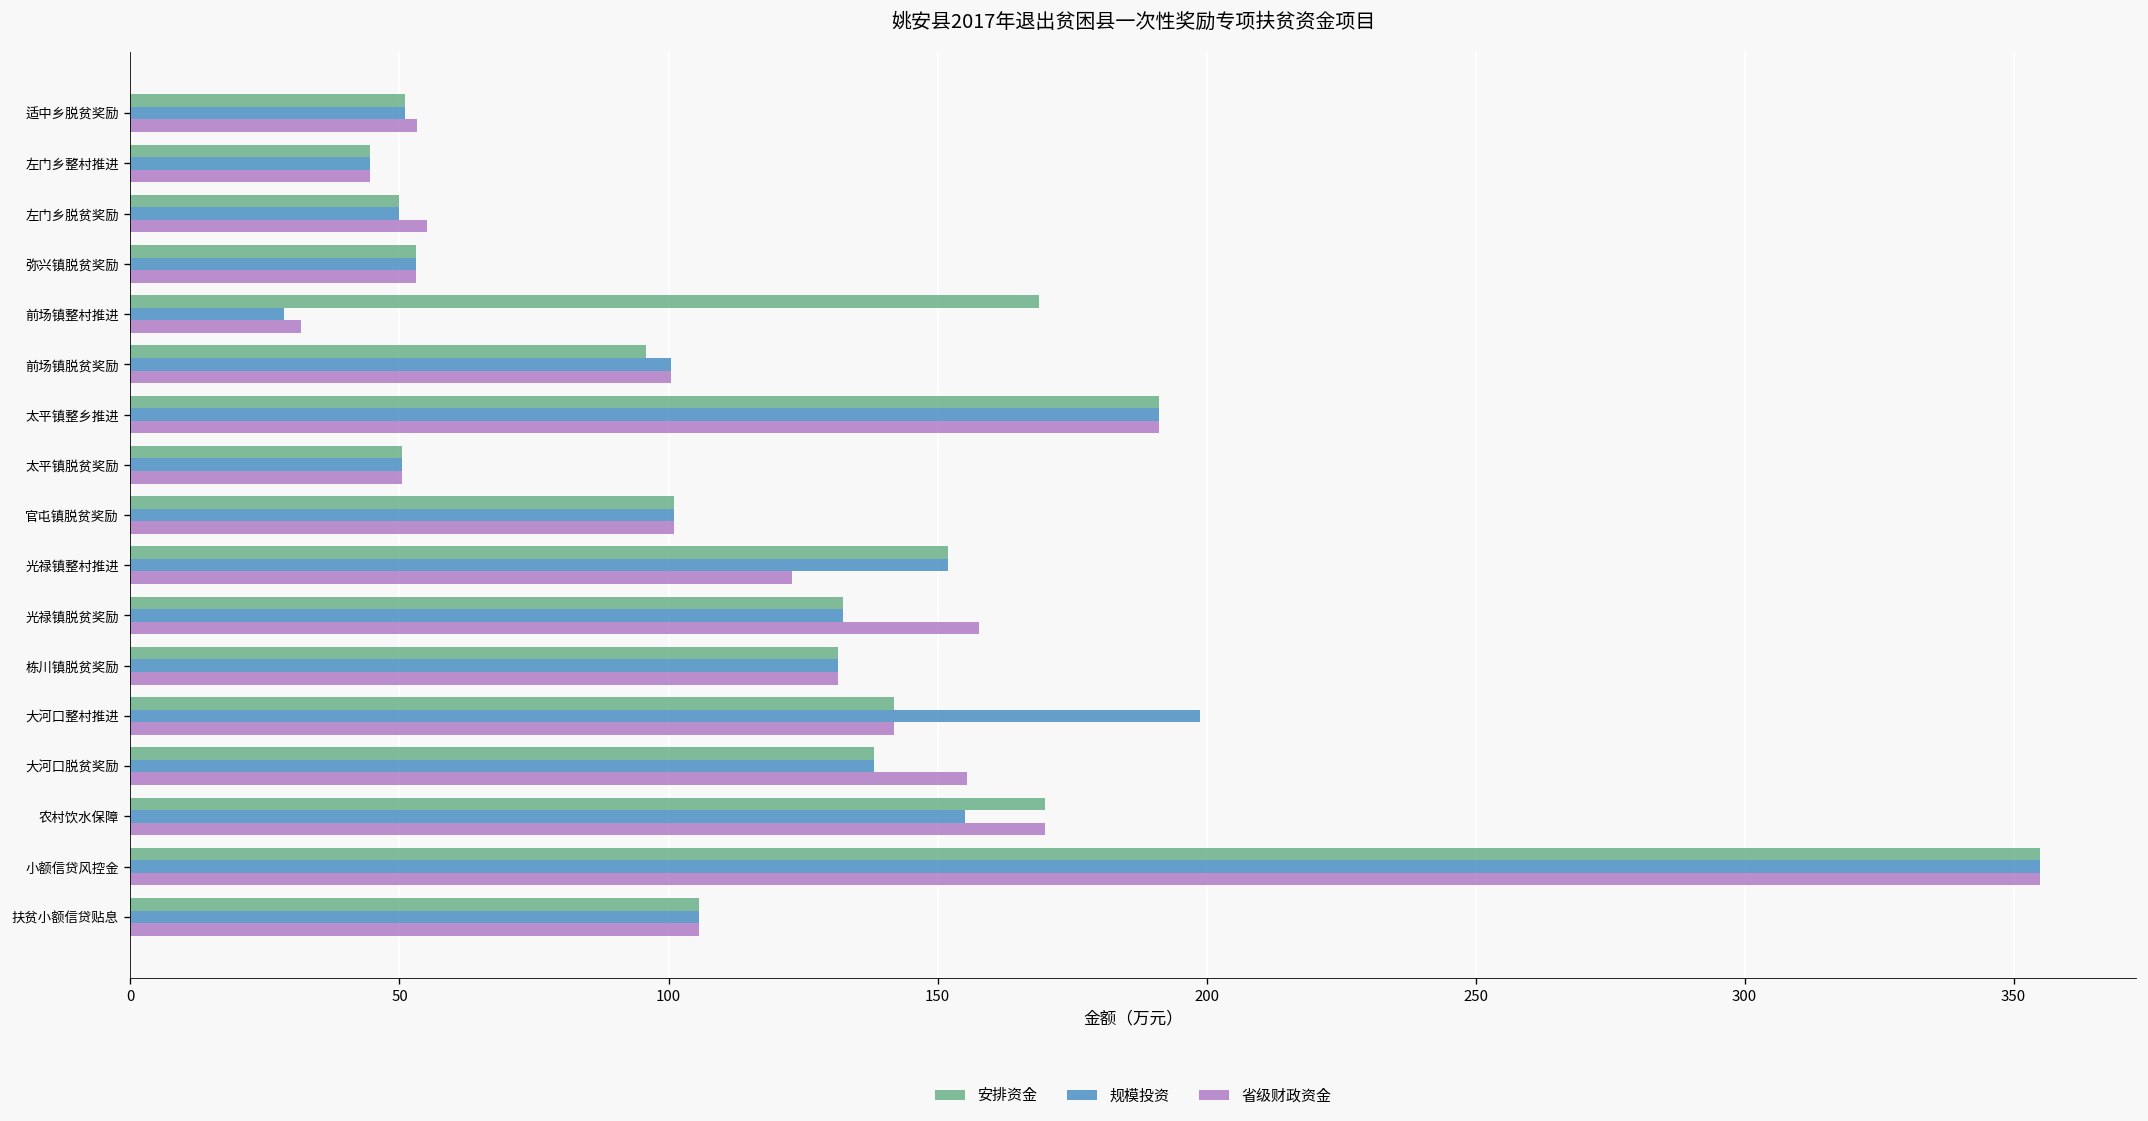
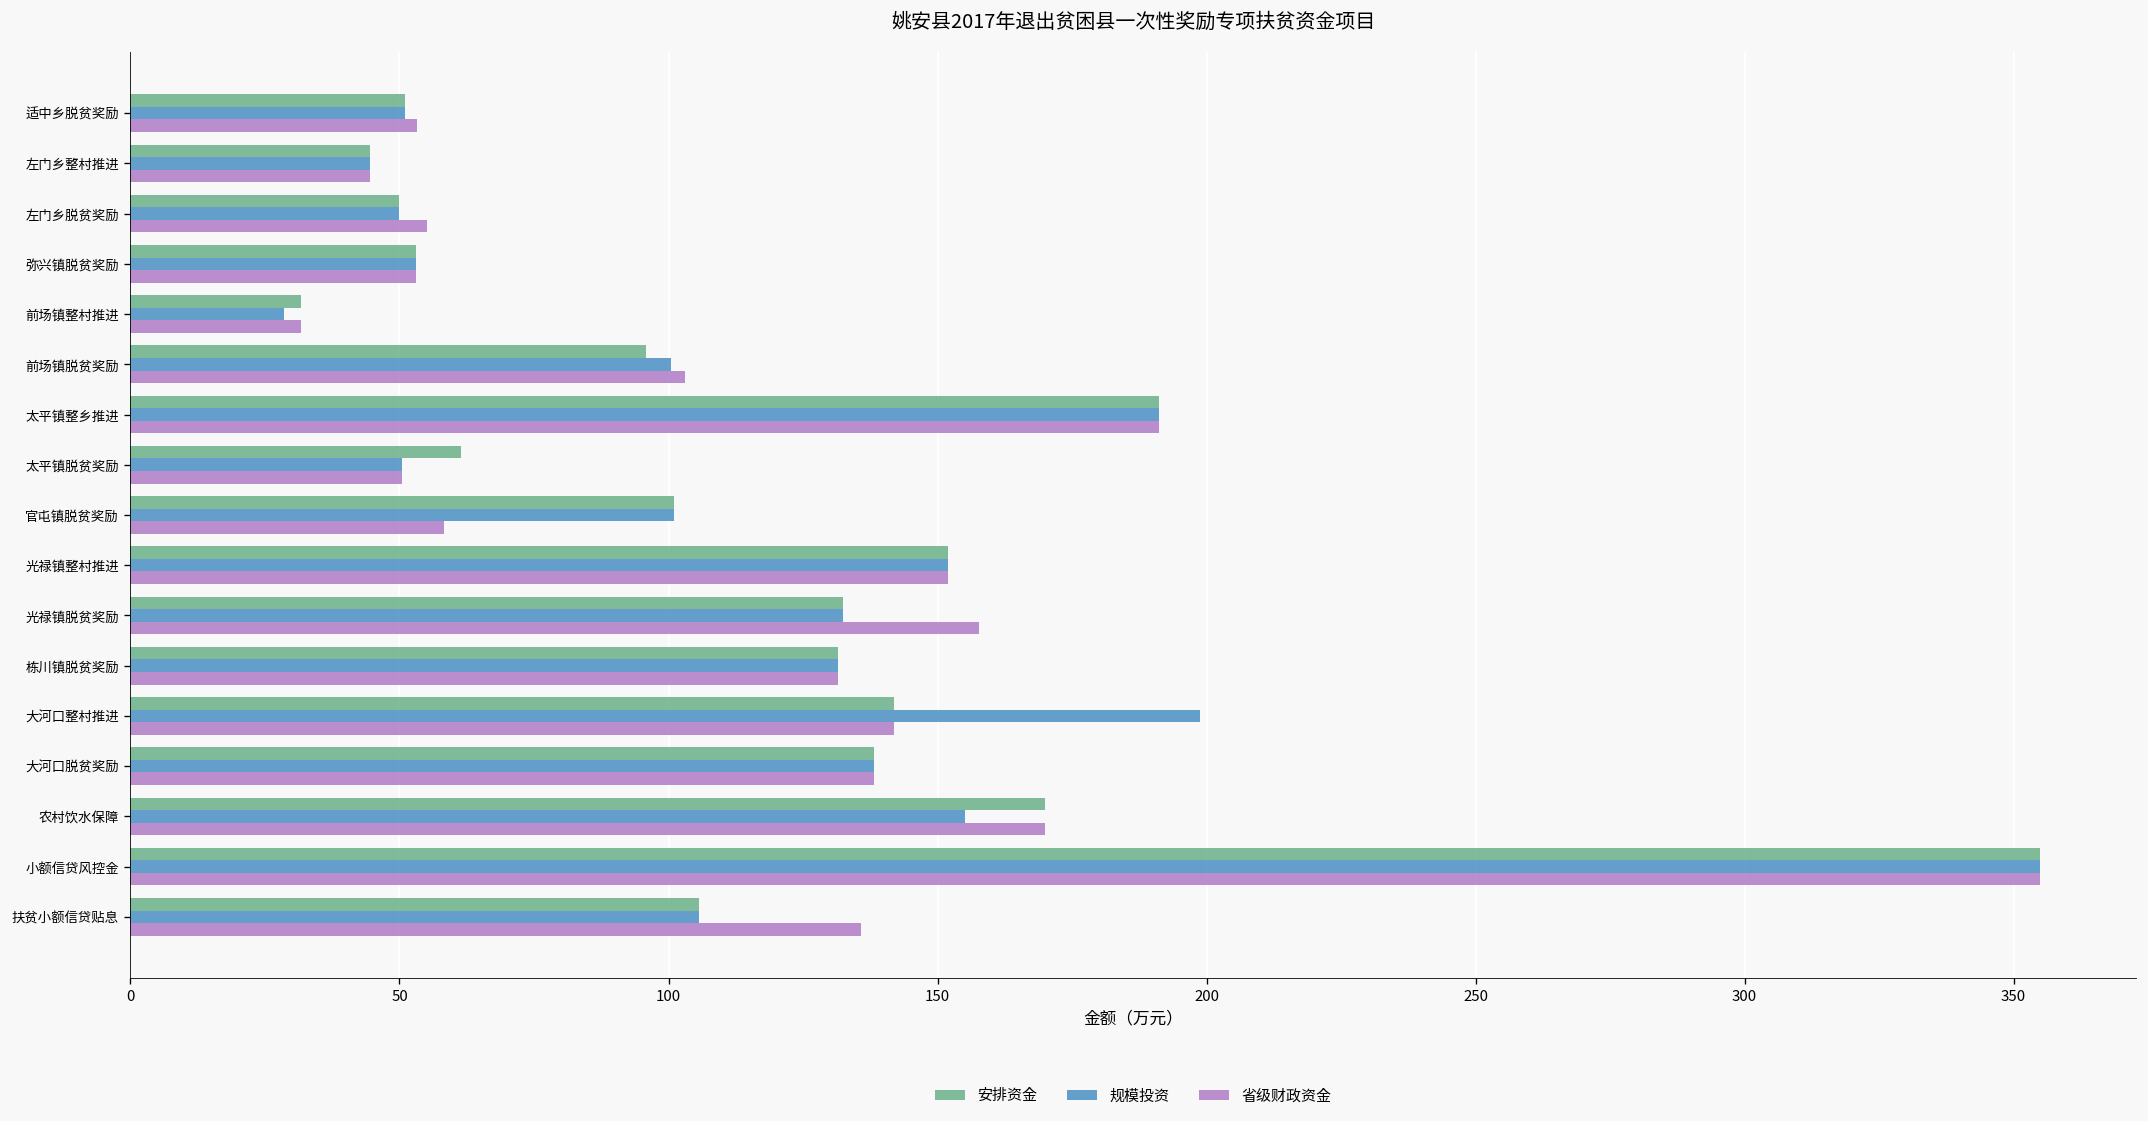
  {
    "安排资金": {
      "适中乡脱贫奖励": 51,
      "左门乡整村推进": 45,
      "左门乡脱贫奖励": 50,
      "弥兴镇脱贫奖励": 53,
-     "前场镇整村推进": 169,
+     "前场镇整村推进": 32,
      "前场镇脱贫奖励": 96,
      "太平镇整乡推进": 191,
-     "太平镇脱贫奖励": 51,
+     "太平镇脱贫奖励": 61,
      "官屯镇脱贫奖励": 101,
      "光禄镇整村推进": 152,
      "光禄镇脱贫奖励": 133,
      "栋川镇脱贫奖励": 132,
      "大河口整村推进": 142,
      "大河口脱贫奖励": 138,
      "农村饮水保障": 170,
      "小额信贷风控金": 355,
      "扶贫小额信贷贴息": 106
    },
    "规模投资": {
      "适中乡脱贫奖励": 51,
      "左门乡整村推进": 45,
      "左门乡脱贫奖励": 50,
      "弥兴镇脱贫奖励": 53,
      "前场镇整村推进": 28,
      "前场镇脱贫奖励": 101,
      "太平镇整乡推进": 191,
      "太平镇脱贫奖励": 51,
      "官屯镇脱贫奖励": 101,
      "光禄镇整村推进": 152,
      "光禄镇脱贫奖励": 133,
      "栋川镇脱贫奖励": 132,
      "大河口整村推进": 199,
      "大河口脱贫奖励": 138,
      "农村饮水保障": 155,
      "小额信贷风控金": 355,
      "扶贫小额信贷贴息": 106
    },
    "省级财政资金": {
      "适中乡脱贫奖励": 53,
      "左门乡整村推进": 45,
      "左门乡脱贫奖励": 55,
      "弥兴镇脱贫奖励": 53,
      "前场镇整村推进": 32,
-     "前场镇脱贫奖励": 101,
+     "前场镇脱贫奖励": 103,
      "太平镇整乡推进": 191,
      "太平镇脱贫奖励": 51,
-     "官屯镇脱贫奖励": 101,
-     "光禄镇整村推进": 123,
+     "官屯镇脱贫奖励": 58,
+     "光禄镇整村推进": 152,
      "光禄镇脱贫奖励": 158,
      "栋川镇脱贫奖励": 132,
      "大河口整村推进": 142,
-     "大河口脱贫奖励": 156,
+     "大河口脱贫奖励": 138,
      "农村饮水保障": 170,
      "小额信贷风控金": 355,
-     "扶贫小额信贷贴息": 106
+     "扶贫小额信贷贴息": 136
    }
  }
